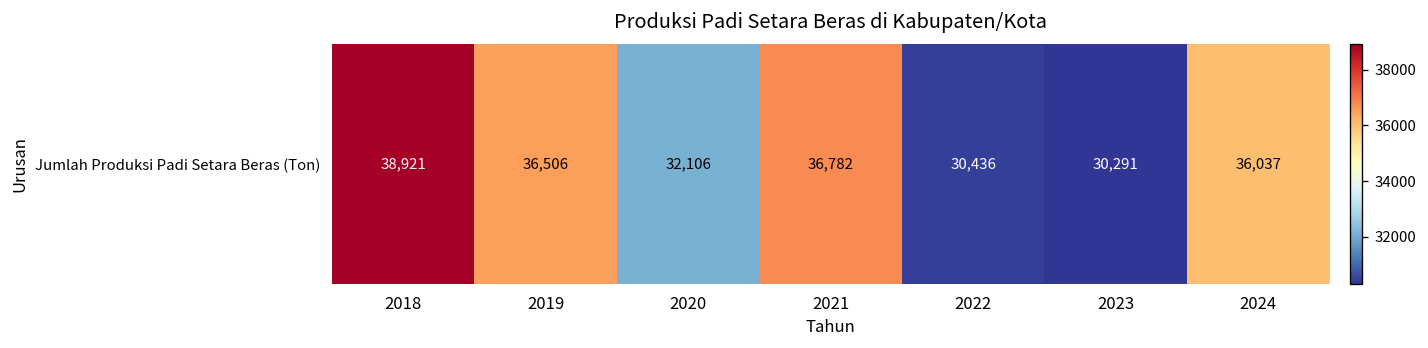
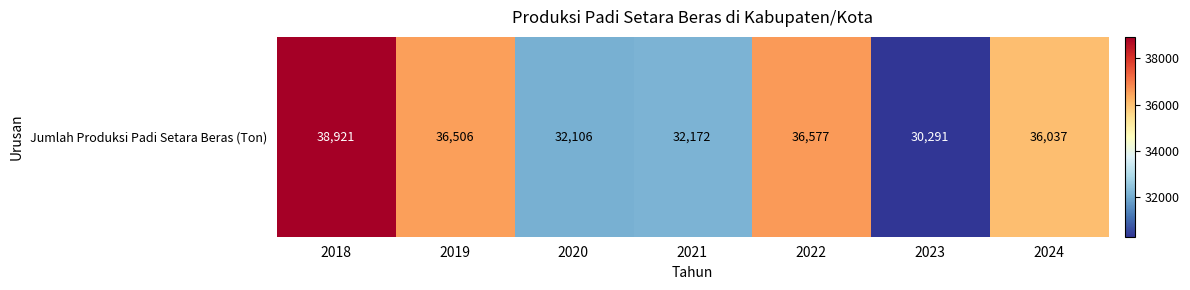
  {
    "Jumlah Produksi Padi Setara Beras (Ton)": {
      "2018": "38,921",
      "2019": "36,506",
      "2020": "32,106",
-     "2021": "36,782",
-     "2022": "30,436",
+     "2021": "32,172",
+     "2022": "36,577",
      "2023": "30,291",
      "2024": "36,037"
    }
  }
